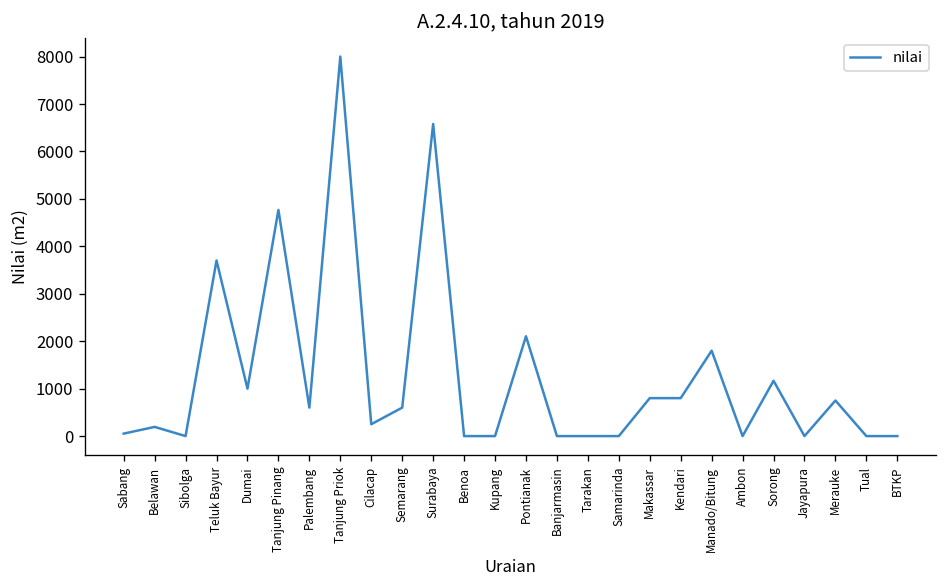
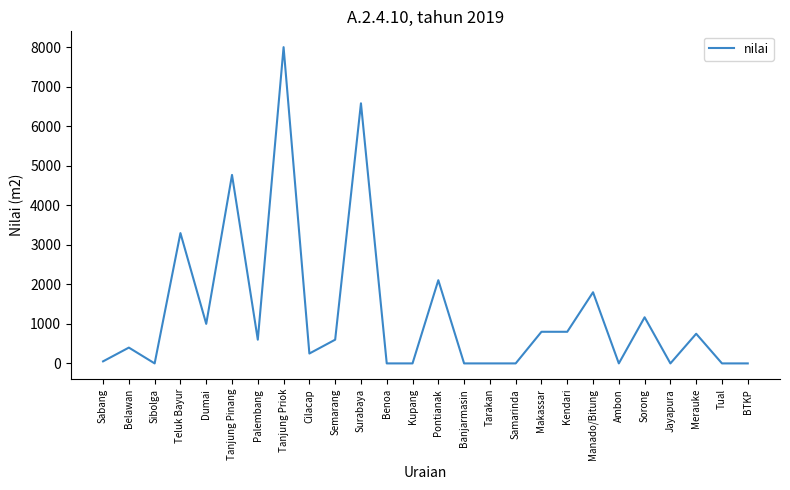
  {
    "Sabang": 100,
-   "Belawan": 200,
+   "Belawan": 400,
    "Sibolga": 0,
-   "Teluk Bayur": 3700,
+   "Teluk Bayur": 3300,
    "Dumai": 1000,
    "Tanjung Pinang": 4800,
    "Palembang": 600,
    "Tanjung Priok": 8000,
    "Cilacap": 300,
    "Semarang": 600,
    "Surabaya": 6600,
    "Benoa": 0,
    "Kupang": 0,
    "Pontianak": 2100,
    "Banjarmasin": 0,
    "Tarakan": 0,
    "Samarinda": 0,
    "Makassar": 800,
    "Kendari": 800,
    "Manado/Bitung": 1800,
    "Ambon": 0,
    "Sorong": 1200,
    "Jayapura": 0,
    "Merauke": 800,
    "Tual": 0,
    "BTKP": 0
  }
